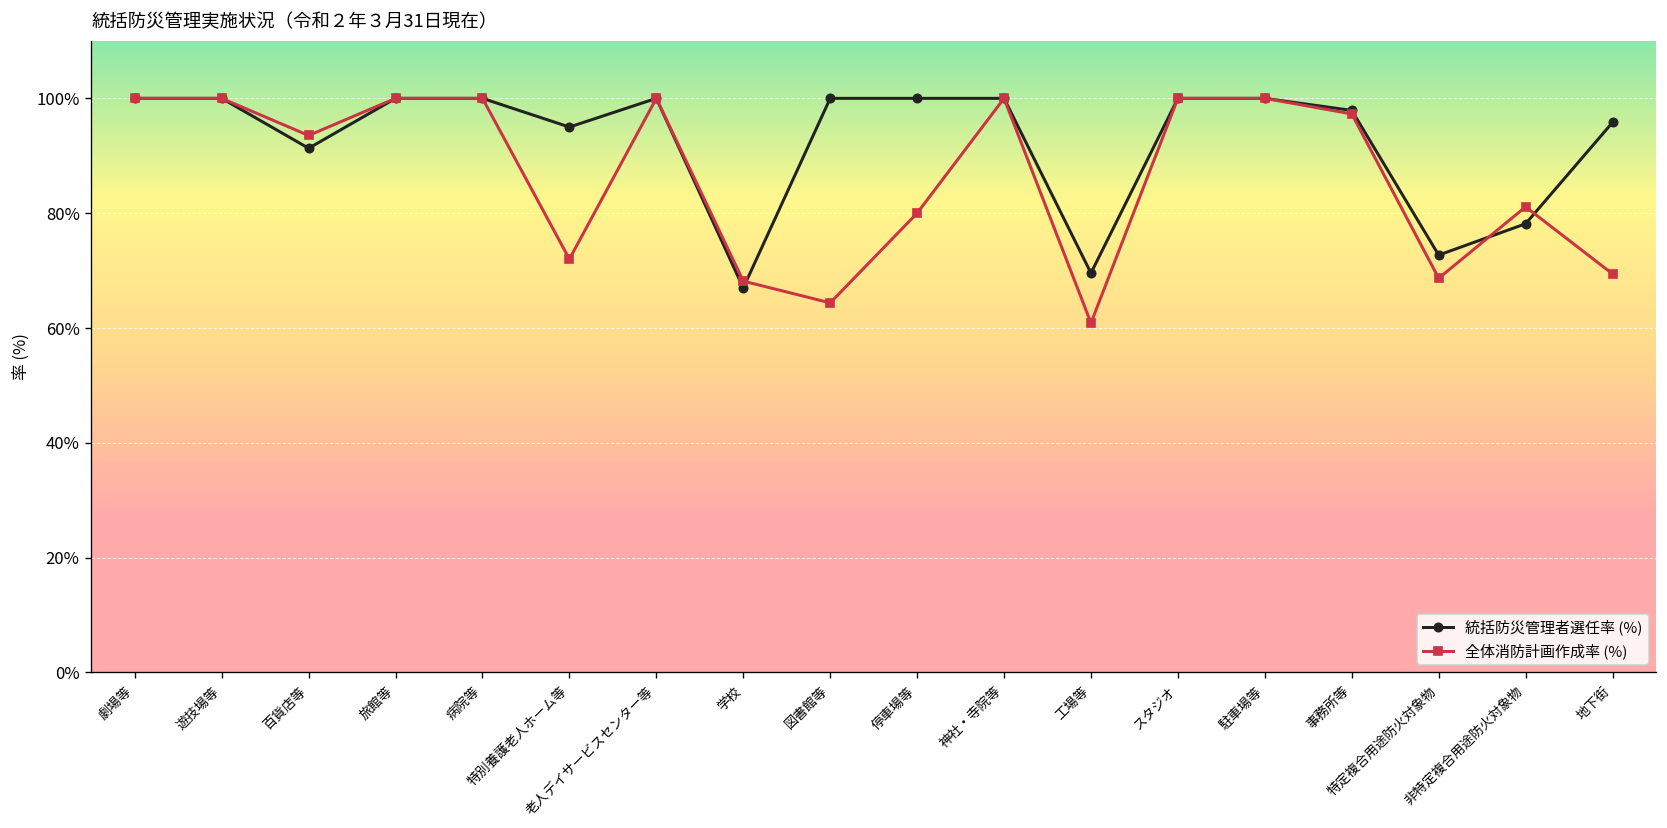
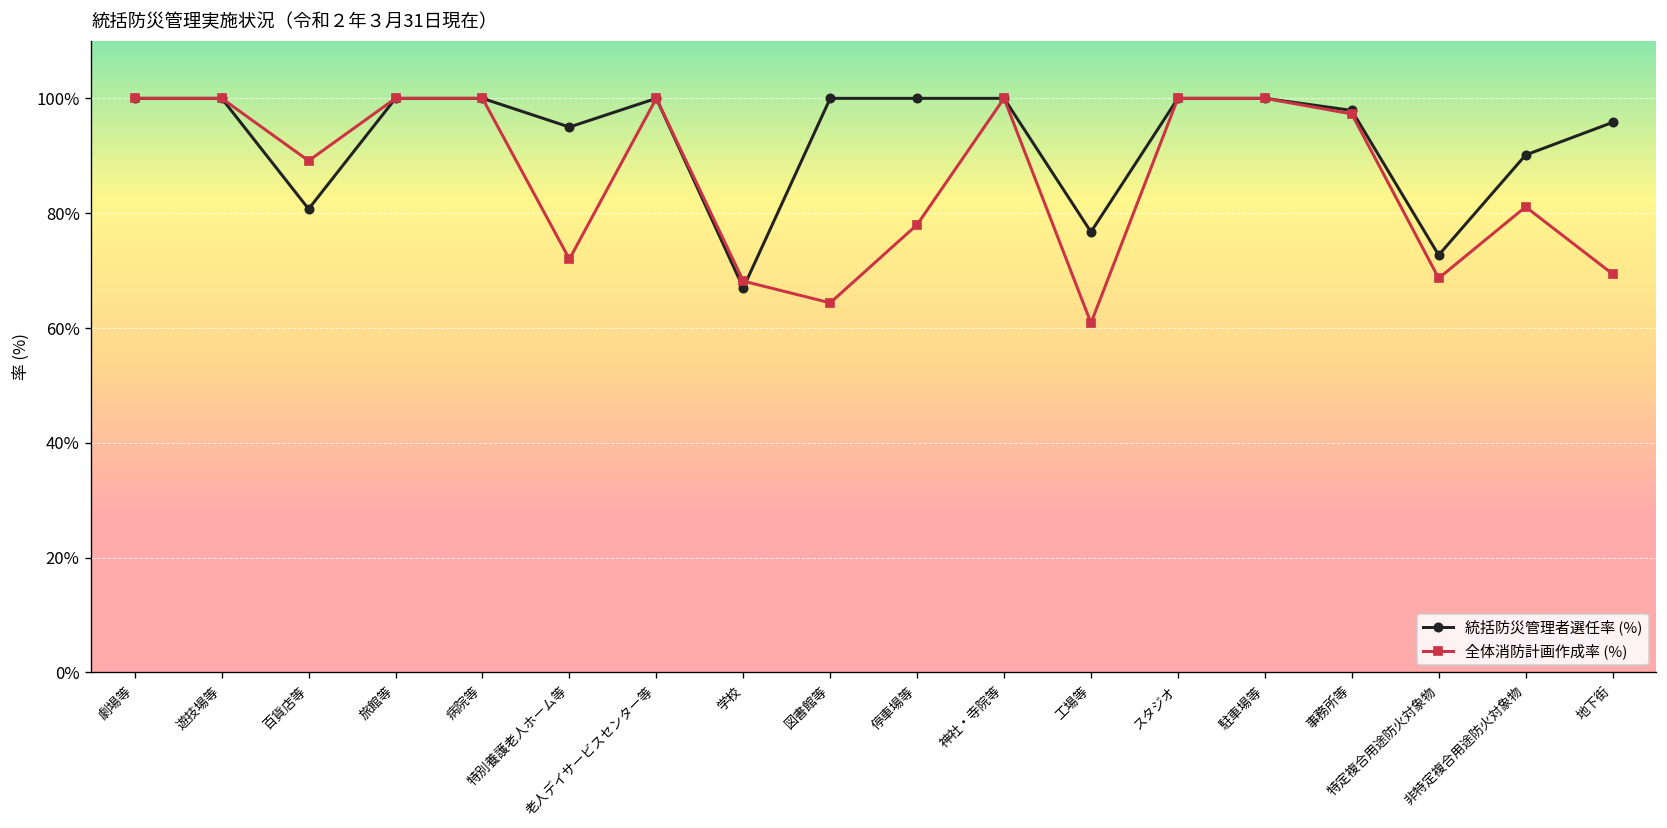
  {
    "統括防災管理者選任率 (%)": {
-     "百貨店等": "91%",
+     "百貨店等": "81%",
      "特別養護老人ホーム等": "95%",
      "学校": "67%",
      "図書館等": "100%",
      "停車場等": "100%",
-     "工場等": "70%",
+     "工場等": "77%",
      "事務所等": "98%",
      "特定複合用途防火対象物": "73%",
-     "非特定複合用途防火対象物": "78%",
+     "非特定複合用途防火対象物": "90%",
      "地下街": "96%"
    },
    "全体消防計画作成率 (%)": {
-     "百貨店等": "94%",
+     "百貨店等": "89%",
      "特別養護老人ホーム等": "72%",
      "学校": "68%",
      "図書館等": "64%",
-     "停車場等": "80%",
+     "停車場等": "78%",
      "工場等": "61%",
      "事務所等": "97%",
      "特定複合用途防火対象物": "69%",
      "非特定複合用途防火対象物": "81%",
      "地下街": "69%"
    }
  }
